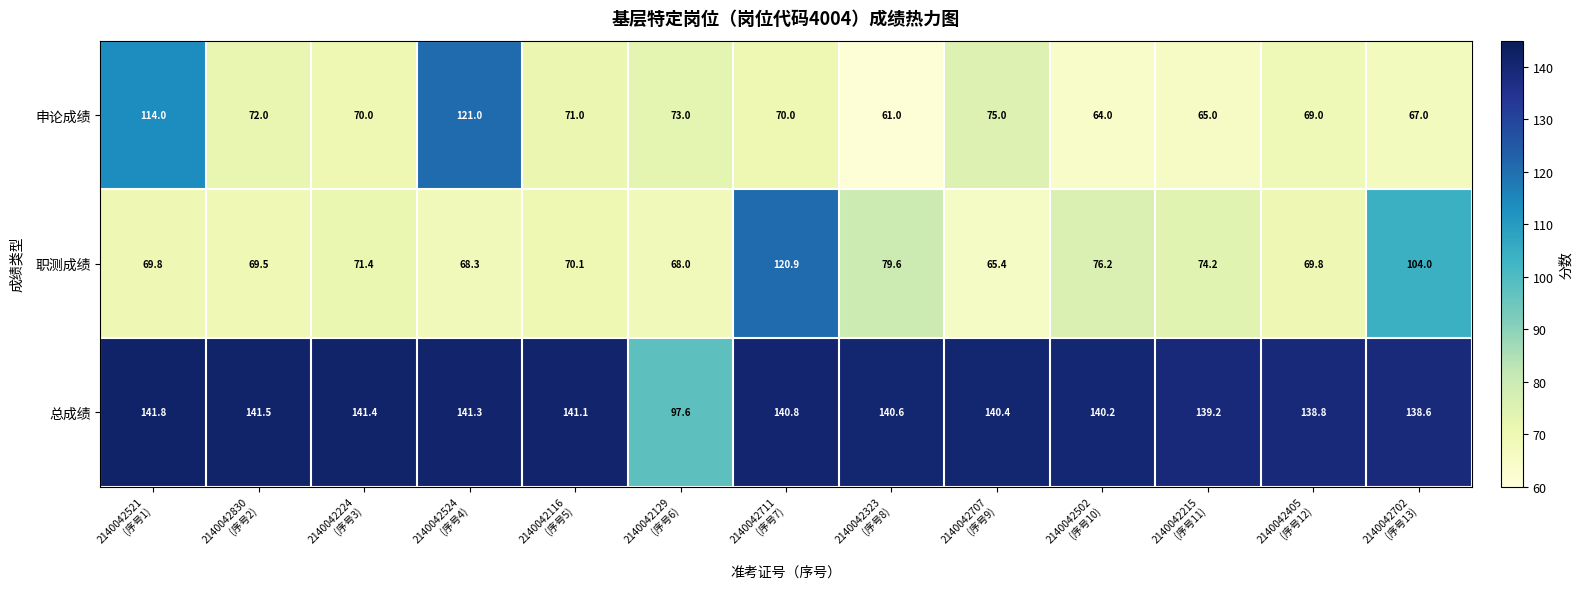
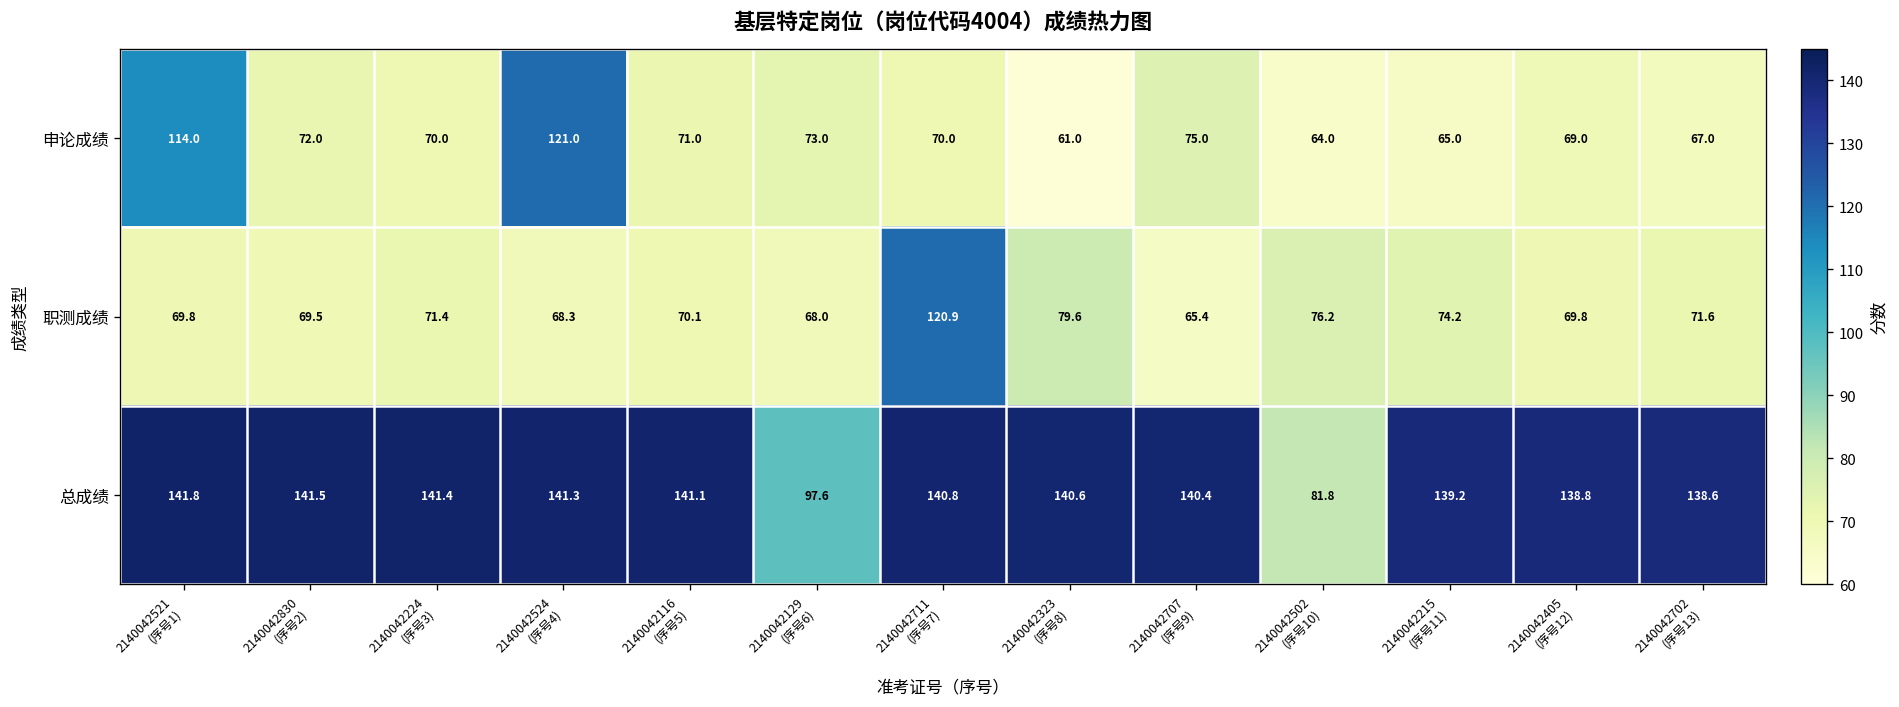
  {
    "申论成绩": {
      "2140042521 (序号1)": 114.0,
      "2140042830 (序号2)": 72.0,
      "2140042224 (序号3)": 70.0,
      "2140042524 (序号4)": 121.0,
      "2140042116 (序号5)": 71.0,
      "2140042129 (序号6)": 73.0,
      "2140042711 (序号7)": 70.0,
      "2140042323 (序号8)": 61.0,
      "2140042707 (序号9)": 75.0,
      "2140042502 (序号10)": 64.0,
      "2140042215 (序号11)": 65.0,
      "2140042405 (序号12)": 69.0,
      "2140042702 (序号13)": 67.0
    },
    "职测成绩": {
      "2140042521 (序号1)": 69.8,
      "2140042830 (序号2)": 69.5,
      "2140042224 (序号3)": 71.4,
      "2140042524 (序号4)": 68.3,
      "2140042116 (序号5)": 70.1,
      "2140042129 (序号6)": 68.0,
      "2140042711 (序号7)": 120.9,
      "2140042323 (序号8)": 79.6,
      "2140042707 (序号9)": 65.4,
      "2140042502 (序号10)": 76.2,
      "2140042215 (序号11)": 74.2,
      "2140042405 (序号12)": 69.8,
-     "2140042702 (序号13)": 104.0
+     "2140042702 (序号13)": 71.6
    },
    "总成绩": {
      "2140042521 (序号1)": 141.8,
      "2140042830 (序号2)": 141.5,
      "2140042224 (序号3)": 141.4,
      "2140042524 (序号4)": 141.3,
      "2140042116 (序号5)": 141.1,
      "2140042129 (序号6)": 97.6,
      "2140042711 (序号7)": 140.8,
      "2140042323 (序号8)": 140.6,
      "2140042707 (序号9)": 140.4,
-     "2140042502 (序号10)": 140.2,
+     "2140042502 (序号10)": 81.8,
      "2140042215 (序号11)": 139.2,
      "2140042405 (序号12)": 138.8,
      "2140042702 (序号13)": 138.6
    }
  }
